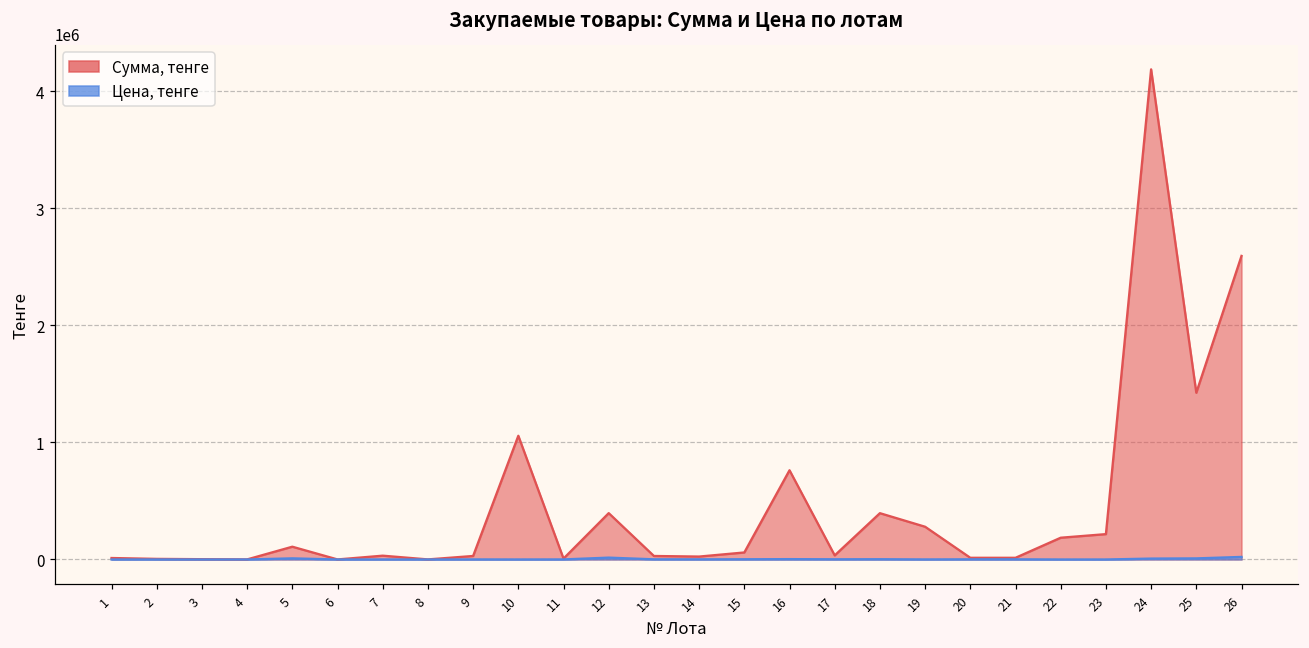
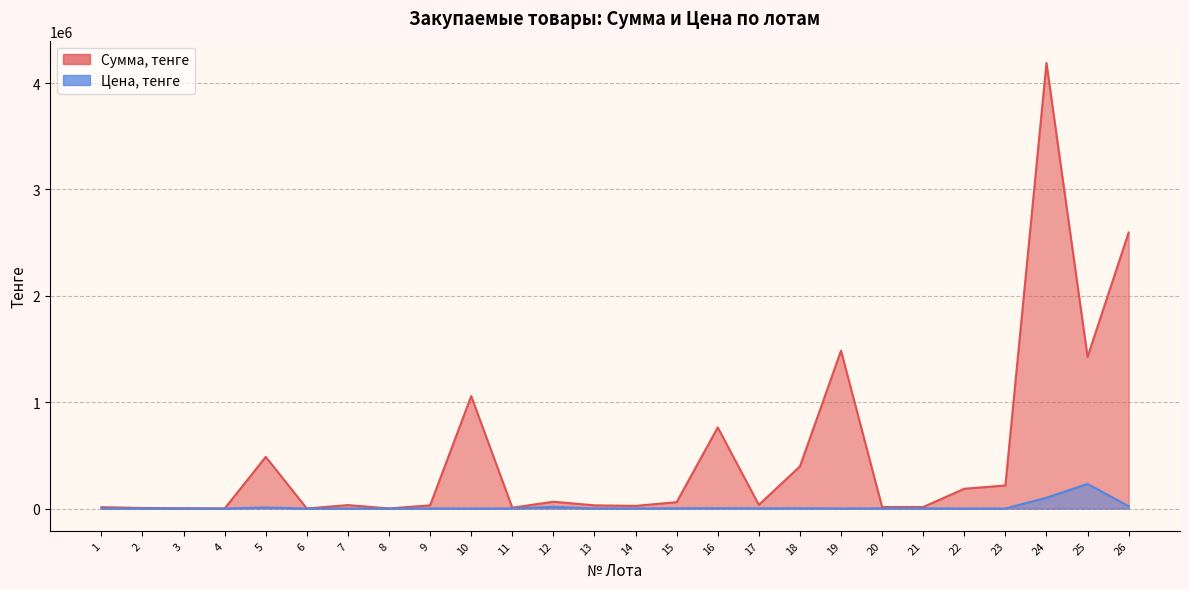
  {
    "Сумма, тенге": {
-     "5": 110000,
+     "5": 490000,
      "7": 30000,
      "9": 30000,
      "10": 1060000,
-     "12": 400000,
+     "12": 60000,
      "13": 30000,
      "15": 60000,
      "16": 760000,
      "17": 40000,
      "18": 400000,
-     "19": 280000,
+     "19": 1480000,
      "22": 190000,
      "23": 220000,
      "24": 4190000,
      "25": 1430000,
      "26": 2590000
    },
    "Цена, тенге": {
      "5": 10000,
      "7": 0,
      "9": 0,
      "10": 0,
      "12": 20000,
      "13": 0,
      "15": 0,
      "16": 0,
      "17": 0,
      "18": 0,
      "19": 0,
      "22": 0,
      "23": 0,
-     "24": 10000,
-     "25": 10000,
+     "24": 100000,
+     "25": 230000,
      "26": 20000
    }
  }
